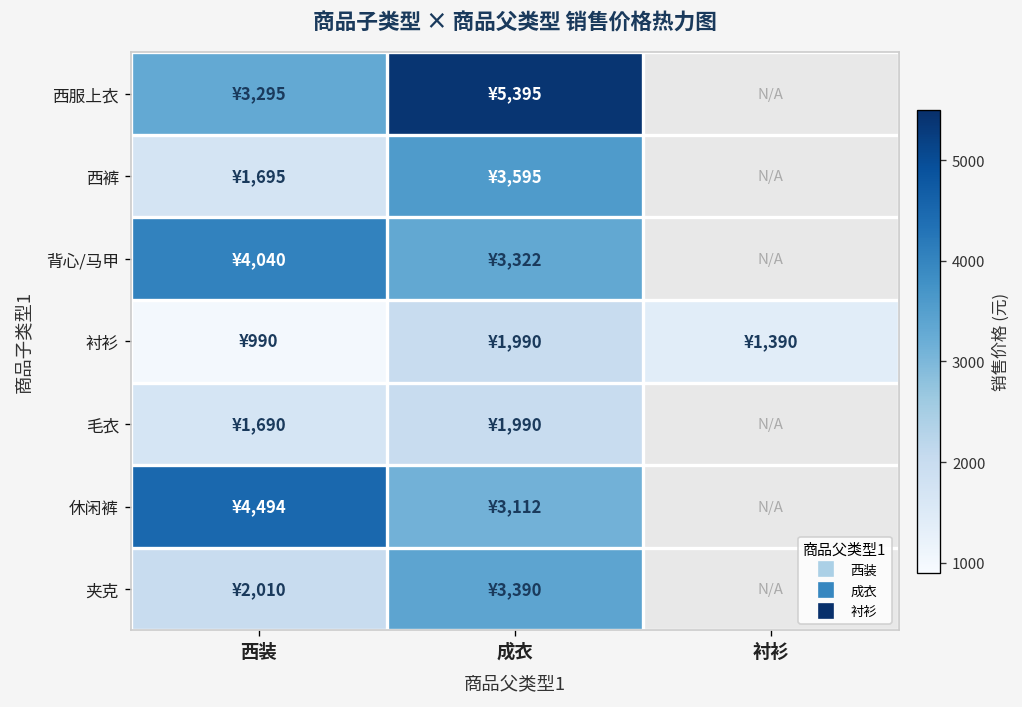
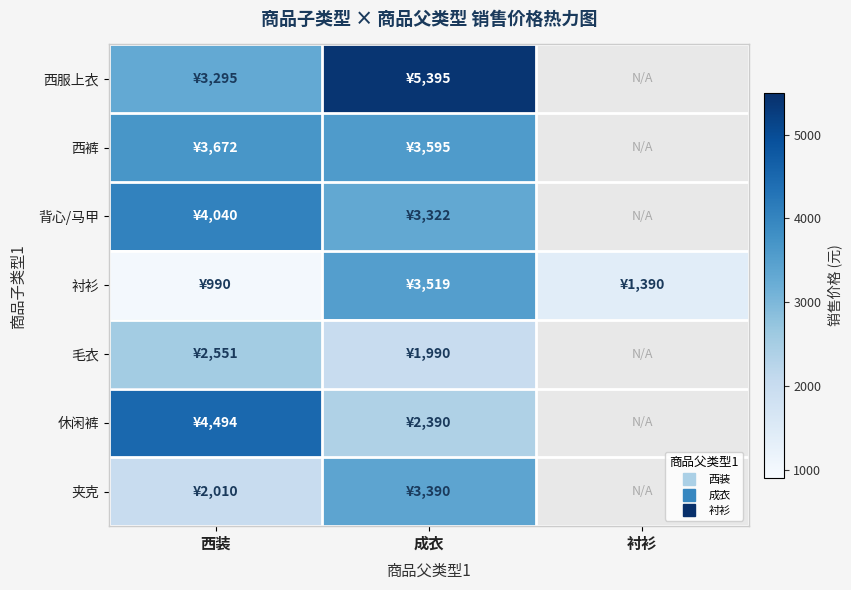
  {
    "西服上衣": {
      "西装": "¥3,295",
      "成衣": "¥5,395"
    },
    "西裤": {
-     "西装": "¥1,695",
+     "西装": "¥3,672",
      "成衣": "¥3,595"
    },
    "背心/马甲": {
      "西装": "¥4,040",
      "成衣": "¥3,322"
    },
    "衬衫": {
      "西装": "¥990",
-     "成衣": "¥1,990",
+     "成衣": "¥3,519",
      "衬衫": "¥1,390"
    },
    "毛衣": {
-     "西装": "¥1,690",
+     "西装": "¥2,551",
      "成衣": "¥1,990"
    },
    "休闲裤": {
      "西装": "¥4,494",
-     "成衣": "¥3,112"
+     "成衣": "¥2,390"
    },
    "夹克": {
      "西装": "¥2,010",
      "成衣": "¥3,390"
    }
  }
